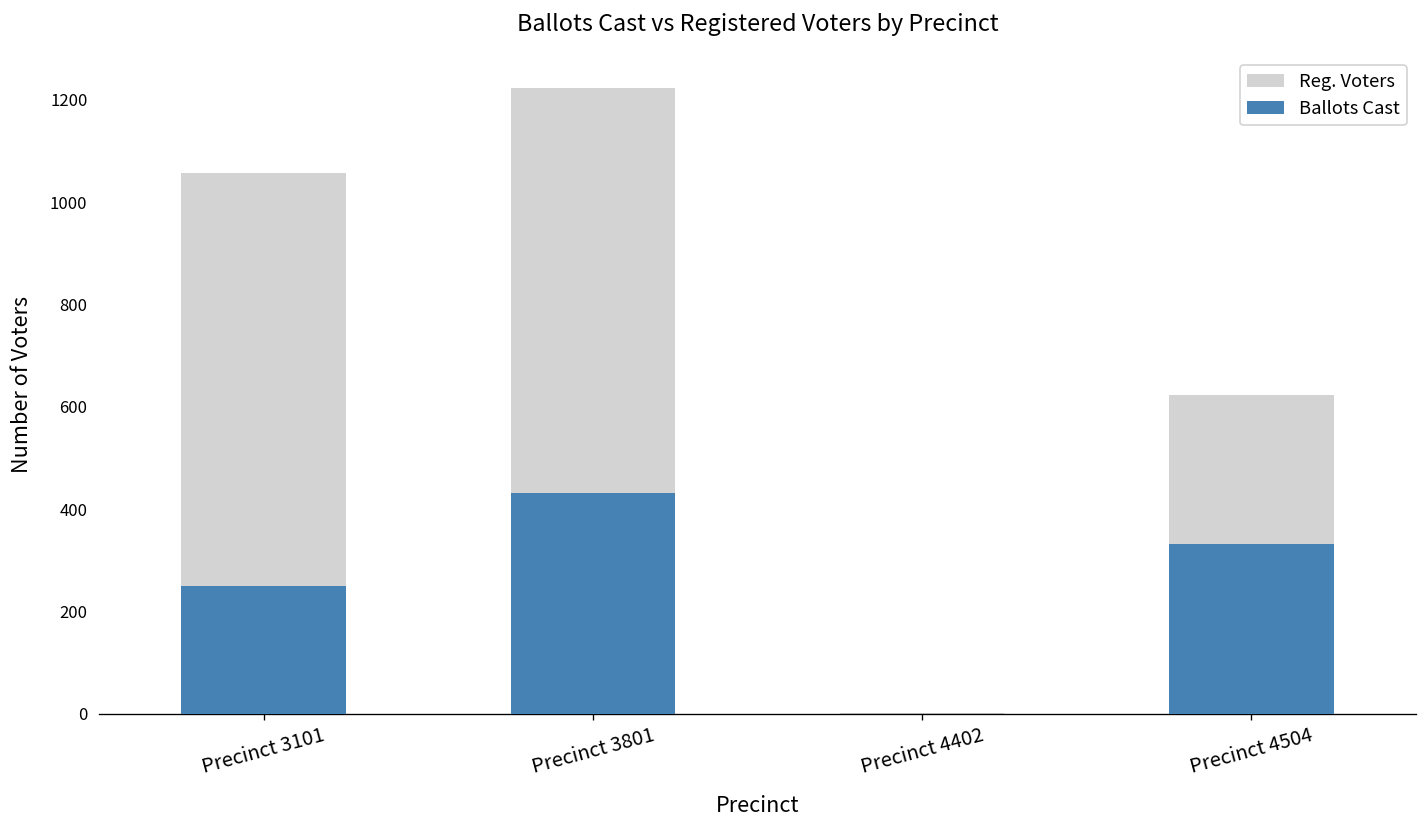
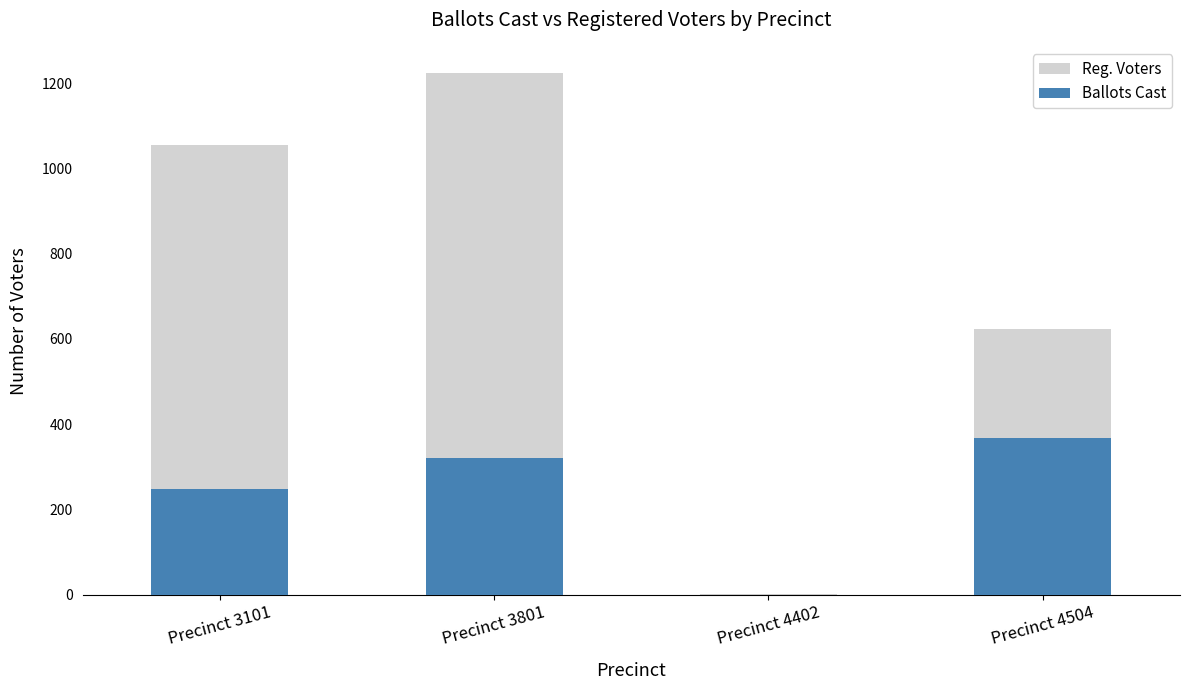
  {
    "Reg. Voters": {
      "Precinct 3101": 1060,
      "Precinct 3801": 1220,
      "Precinct 4504": 620
    },
    "Ballots Cast": {
-     "Precinct 3801": 430,
+     "Precinct 3801": 320,
      "Precinct 4402": 0,
-     "Precinct 4504": 330
+     "Precinct 4504": 370
    }
  }
